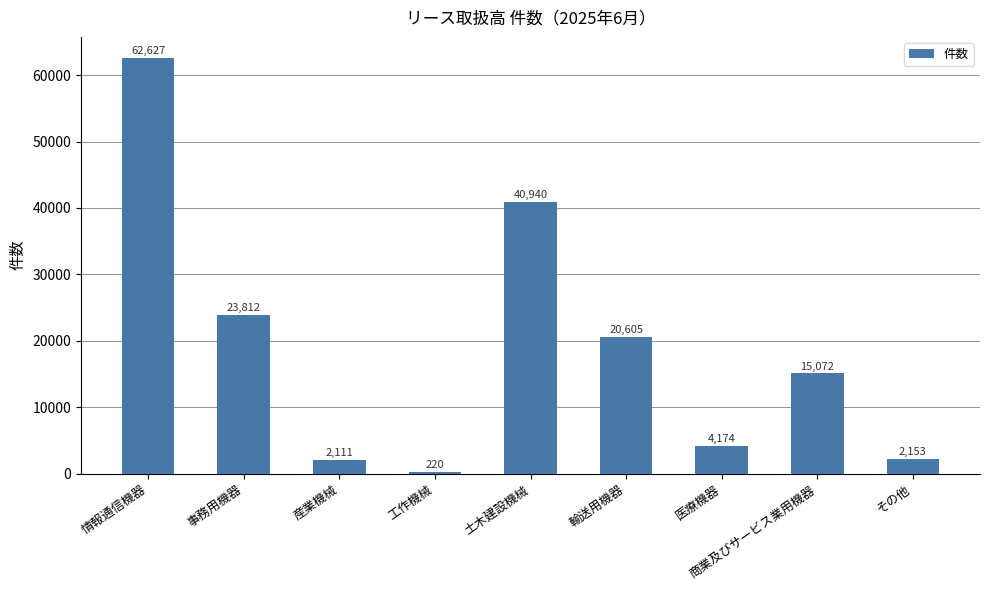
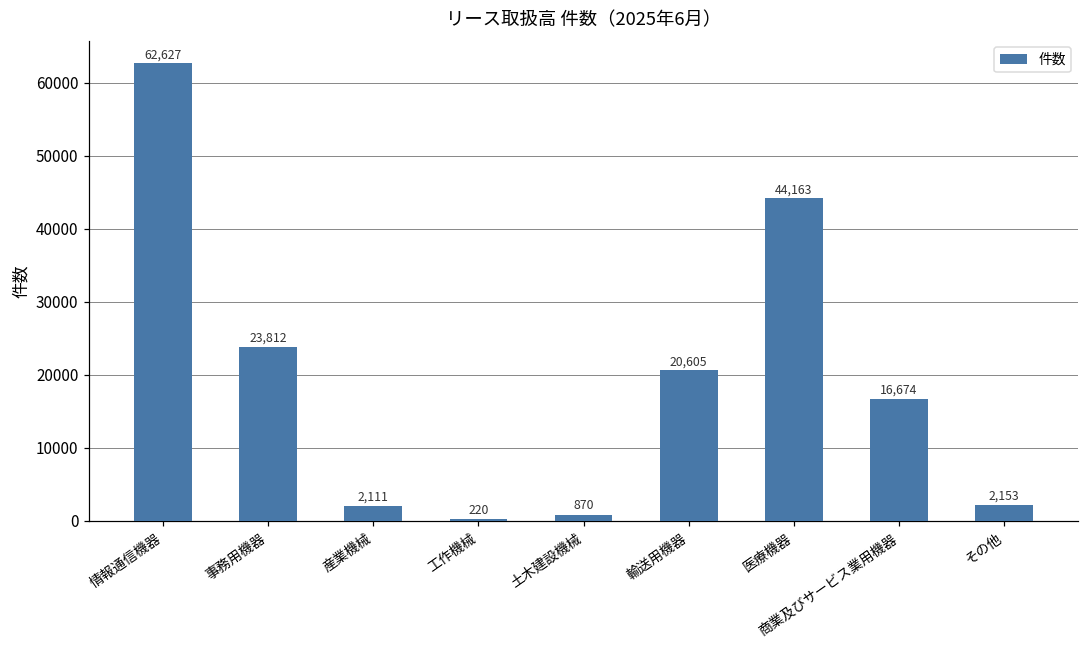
  {
    "情報通信機器": "62,627",
    "事務用機器": "23,812",
    "産業機械": "2,111",
    "工作機械": "220",
-   "土木建設機械": "40,940",
+   "土木建設機械": "870",
    "輸送用機器": "20,605",
-   "医療機器": "4,174",
-   "商業及びサービス業用機器": "15,072",
+   "医療機器": "44,163",
+   "商業及びサービス業用機器": "16,674",
    "その他": "2,153"
  }
